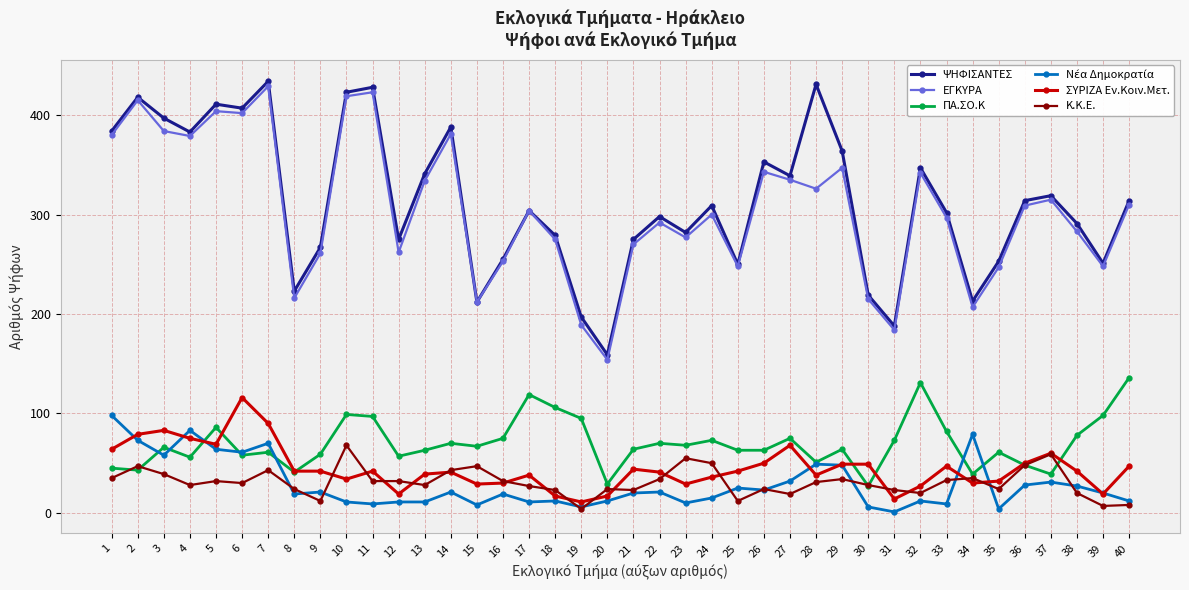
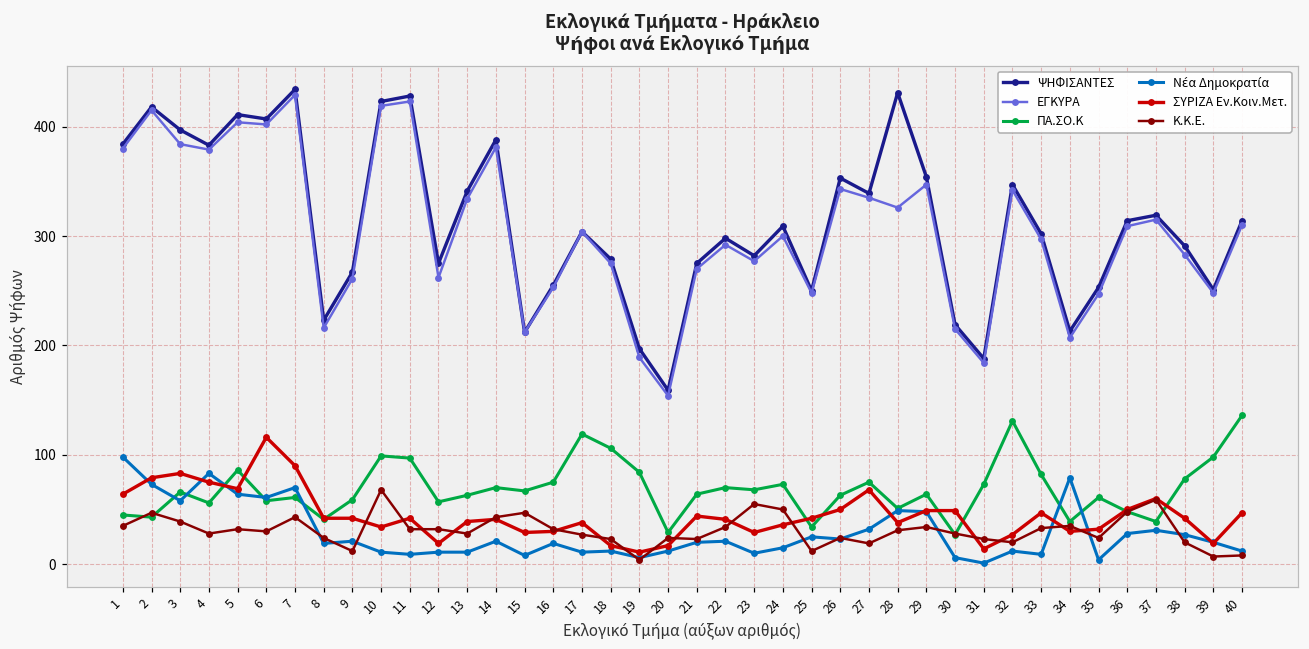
  {
    "ΨΗΦΙΣΑΝΤΕΣ": {
      "1": 380,
      "2": 420,
      "3": 400,
      "4": 380,
      "5": 410,
      "6": 410,
      "7": 430,
      "8": 220,
      "9": 270,
      "10": 420,
      "11": 430,
      "12": 280,
      "13": 340,
      "14": 390,
      "18": 280,
      "19": 200,
      "20": 160,
      "21": 280,
      "22": 300,
      "23": 280,
      "24": 310,
      "26": 350,
      "27": 340,
      "28": 430,
-     "29": 360,
+     "29": 350,
      "30": 220,
      "31": 190,
      "32": 350,
      "33": 300,
      "34": 210,
      "35": 250,
      "36": 310,
      "37": 320,
      "38": 290,
      "39": 250,
      "40": 310
    },
    "ΠΑ.ΣΟ.Κ": {
      "1": 50,
      "2": 40,
      "3": 70,
      "4": 60,
      "5": 90,
      "6": 60,
      "7": 60,
      "9": 60,
      "10": 100,
      "11": 100,
      "12": 60,
      "13": 60,
      "14": 70,
      "15": 70,
      "16": 80,
      "17": 120,
      "18": 110,
-     "19": 100,
+     "19": 80,
      "20": 30,
      "21": 60,
      "22": 70,
      "23": 70,
      "24": 70,
-     "25": 60,
+     "25": 30,
      "26": 60,
      "27": 80,
      "29": 60,
      "31": 70,
      "32": 130,
      "33": 80,
      "34": 40,
      "35": 60,
      "37": 40,
      "38": 80,
      "39": 100,
      "40": 140
    }
  }
